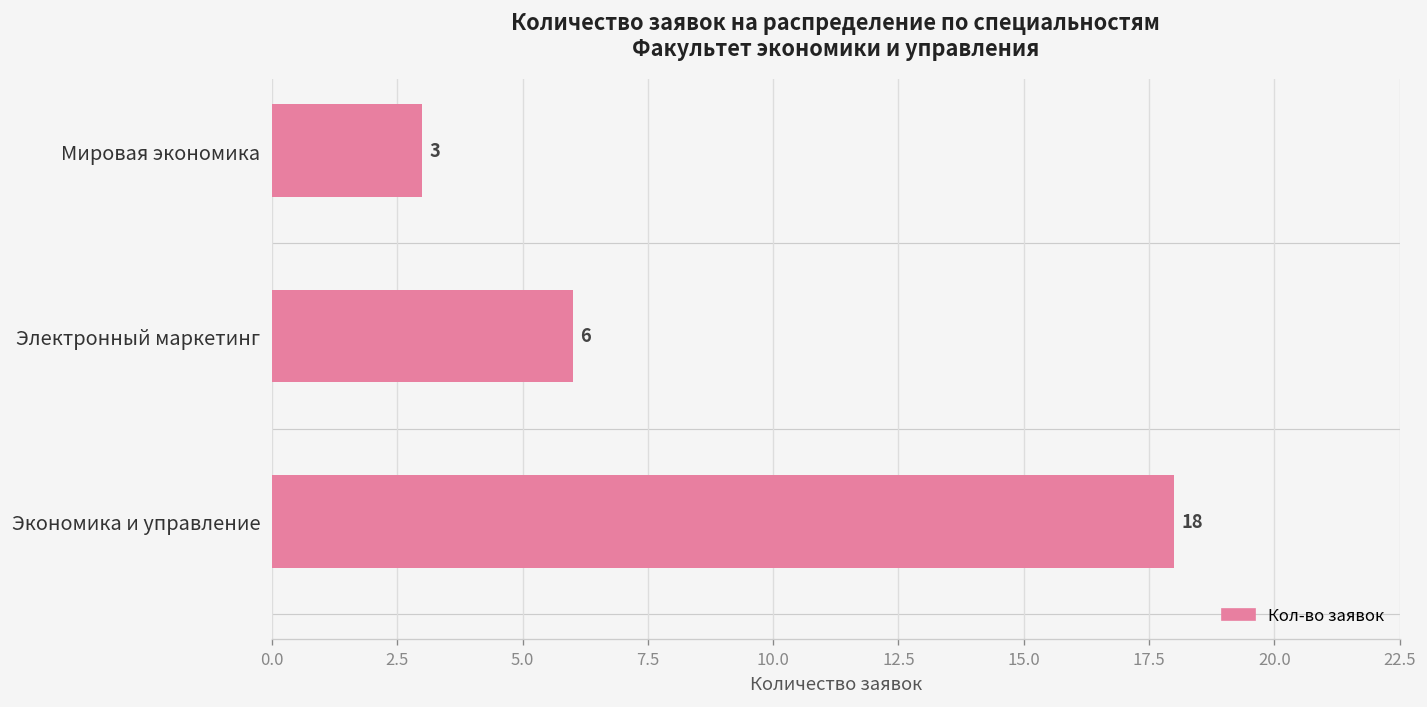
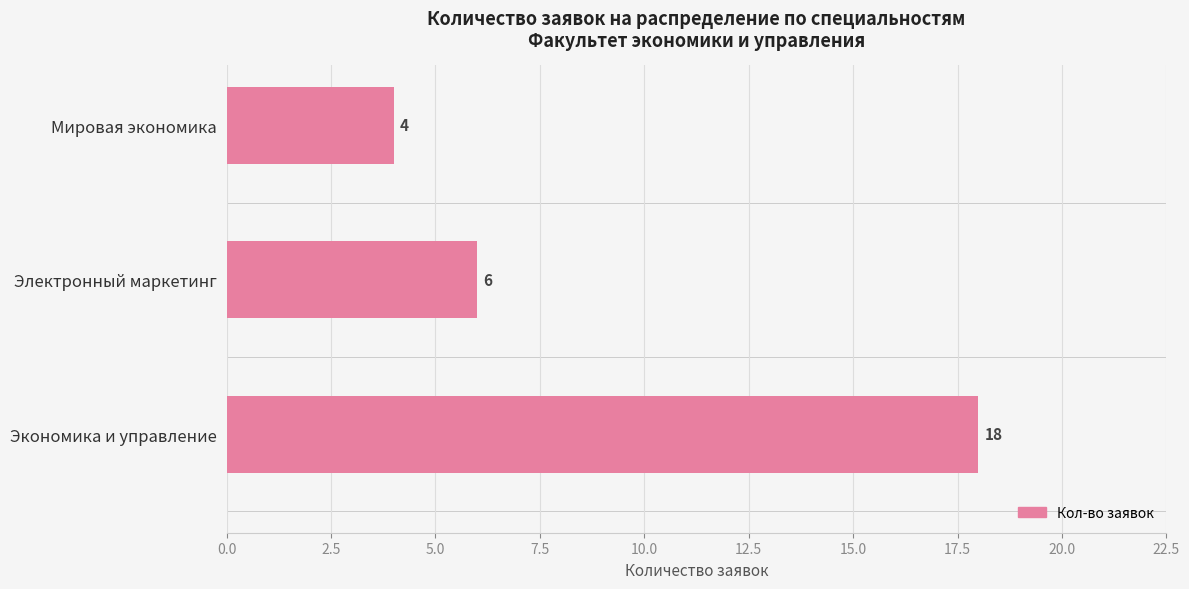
  {
-   "Мировая экономика": 3,
+   "Мировая экономика": 4,
    "Электронный маркетинг": 6,
    "Экономика и управление": 18
  }
